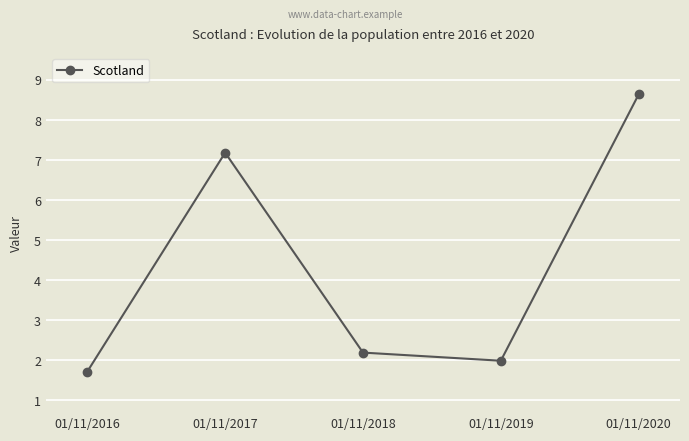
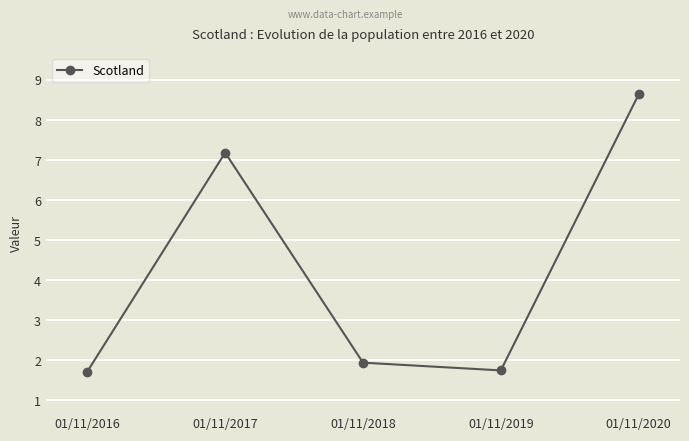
  {
    "01/11/2016": 1.7,
    "01/11/2017": 7.2,
-   "01/11/2018": 2.2,
-   "01/11/2019": 2.0,
+   "01/11/2018": 1.9,
+   "01/11/2019": 1.7,
    "01/11/2020": 8.6
  }
